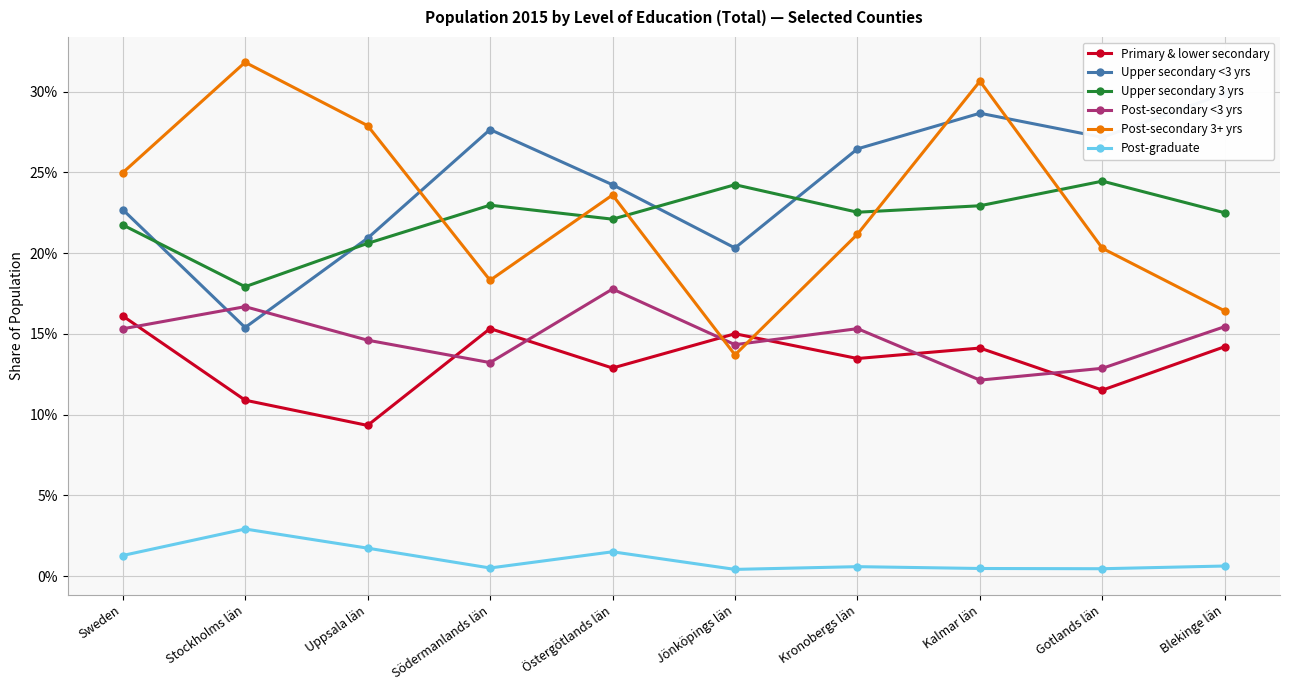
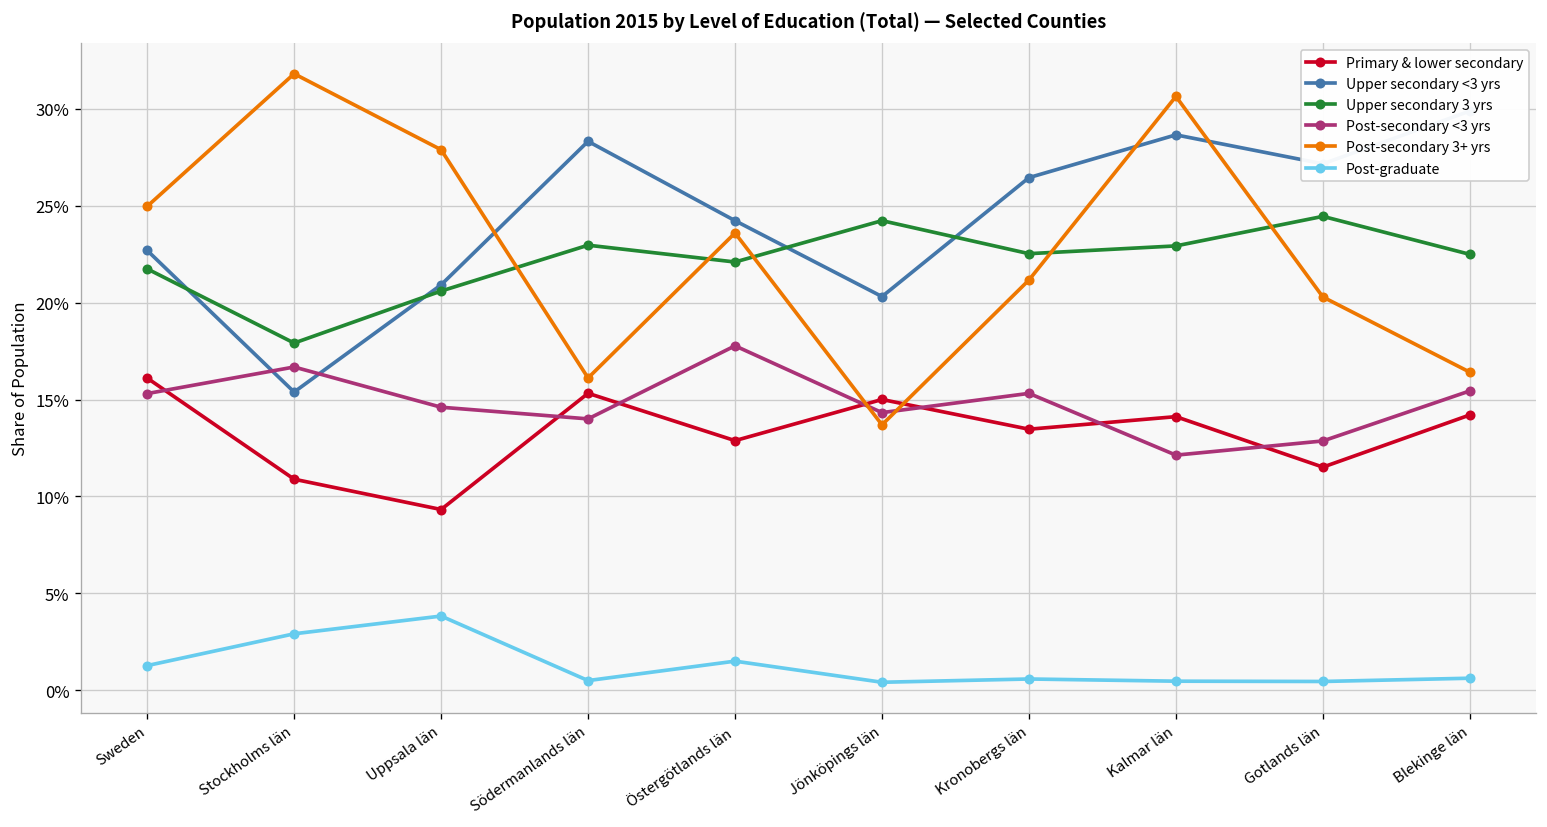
  {
    "Primary & lower secondary": {
      "Sweden": "16.1%",
      "Stockholms län": "10.9%",
      "Uppsala län": "9.3%",
      "Södermanlands län": "15.3%",
      "Östergötlands län": "12.9%",
      "Jönköpings län": "15.0%",
      "Kronobergs län": "13.5%",
      "Kalmar län": "14.1%",
      "Gotlands län": "11.5%",
      "Blekinge län": "14.2%"
    },
    "Upper secondary <3 yrs": {
      "Sweden": "22.7%",
      "Stockholms län": "15.4%",
      "Uppsala län": "20.9%",
-     "Södermanlands län": "27.6%",
+     "Södermanlands län": "28.3%",
      "Östergötlands län": "24.2%",
      "Jönköpings län": "20.3%",
      "Kronobergs län": "26.5%",
      "Kalmar län": "28.7%"
    },
    "Upper secondary 3 yrs": {
      "Sweden": "21.7%",
      "Stockholms län": "17.9%",
      "Uppsala län": "20.6%",
      "Södermanlands län": "23.0%",
      "Östergötlands län": "22.1%",
      "Jönköpings län": "24.2%",
      "Kronobergs län": "22.5%",
      "Kalmar län": "22.9%",
      "Gotlands län": "24.5%",
      "Blekinge län": "22.5%"
    },
    "Post-secondary <3 yrs": {
      "Sweden": "15.3%",
      "Stockholms län": "16.7%",
      "Uppsala län": "14.6%",
-     "Södermanlands län": "13.2%",
+     "Södermanlands län": "14.0%",
      "Östergötlands län": "17.8%",
      "Jönköpings län": "14.3%",
      "Kronobergs län": "15.3%",
      "Kalmar län": "12.1%",
      "Gotlands län": "12.9%",
      "Blekinge län": "15.4%"
    },
    "Post-secondary 3+ yrs": {
      "Sweden": "25.0%",
      "Stockholms län": "31.8%",
      "Uppsala län": "27.9%",
-     "Södermanlands län": "18.3%",
+     "Södermanlands län": "16.1%",
      "Östergötlands län": "23.6%",
      "Jönköpings län": "13.7%",
      "Kronobergs län": "21.2%",
      "Kalmar län": "30.6%",
      "Gotlands län": "20.3%",
      "Blekinge län": "16.4%"
    },
    "Post-graduate": {
      "Sweden": "1.3%",
      "Stockholms län": "2.9%",
-     "Uppsala län": "1.7%",
+     "Uppsala län": "3.8%",
      "Södermanlands län": "0.5%",
      "Östergötlands län": "1.5%",
      "Jönköpings län": "0.4%",
      "Kronobergs län": "0.6%",
      "Kalmar län": "0.5%",
      "Gotlands län": "0.5%",
      "Blekinge län": "0.6%"
    }
  }
